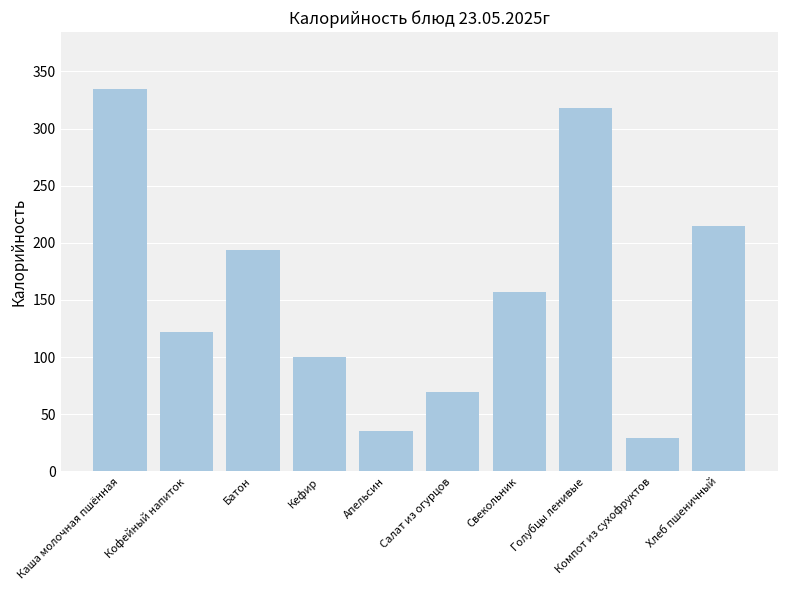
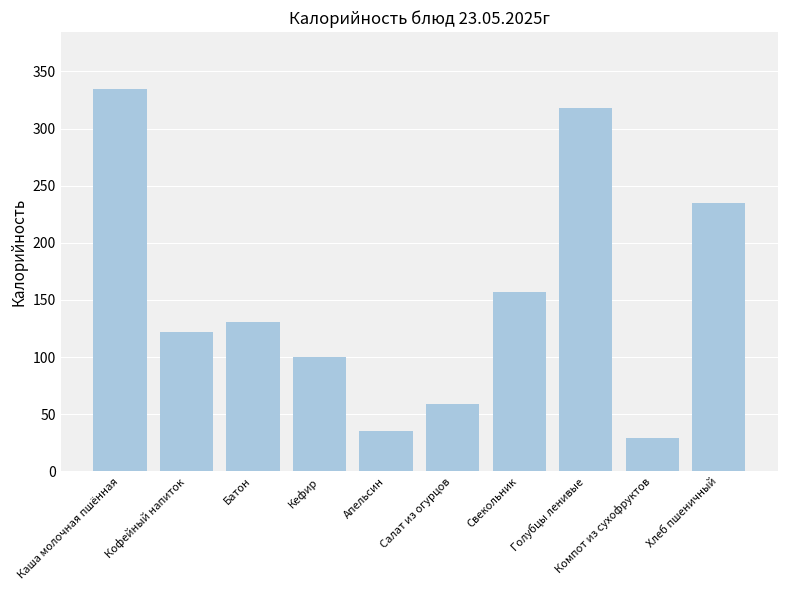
  {
    "Каша молочная пшённая": 334,
    "Кофейный напиток": 122,
-   "Батон": 193,
+   "Батон": 131,
    "Кефир": 100,
    "Апельсин": 35,
-   "Салат из огурцов": 70,
+   "Салат из огурцов": 59,
    "Свекольник": 157,
    "Голубцы ленивые": 318,
    "Компот из сухофруктов": 29,
-   "Хлеб пшеничный": 214
+   "Хлеб пшеничный": 235
  }
